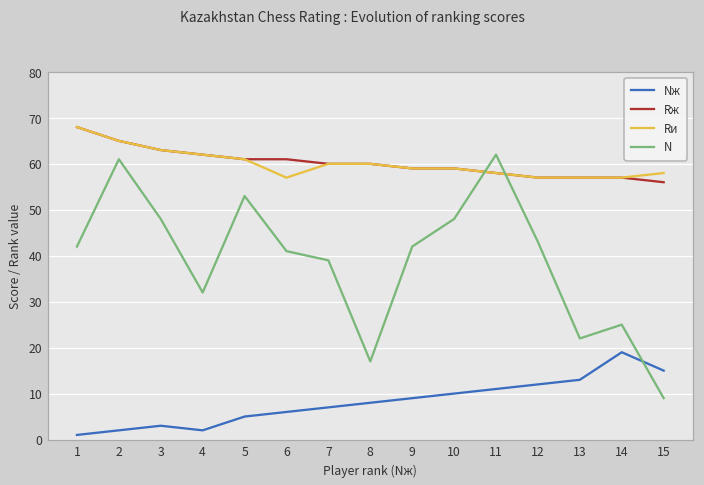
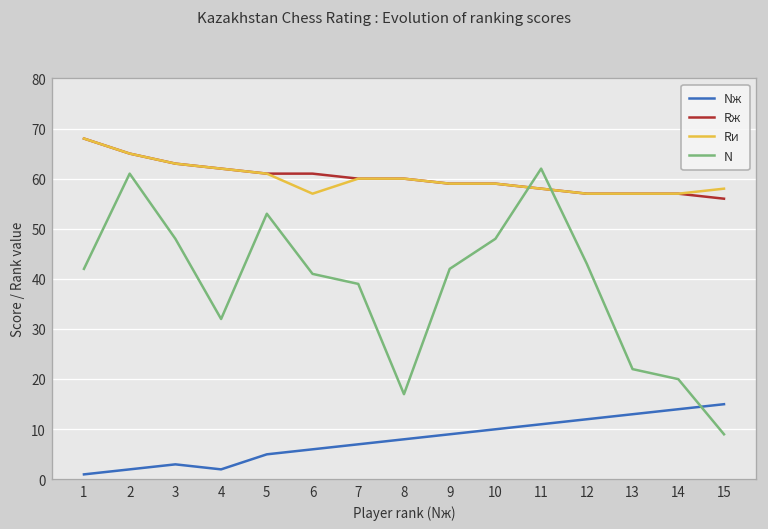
  {
    "Nж": {
      "1": 1,
      "2": 2,
      "3": 3,
      "4": 2,
      "5": 5,
      "6": 6,
      "7": 7,
      "8": 8,
      "9": 9,
      "10": 10,
      "11": 11,
      "12": 12,
      "13": 13,
-     "14": 19,
+     "14": 14,
      "15": 15
    },
    "Rж": {
      "6": 61,
      "15": 56
    },
    "Rи": {
      "6": 57,
      "15": 58
    },
    "N": {
      "1": 42,
      "2": 61,
      "3": 48,
      "4": 32,
      "5": 53,
      "6": 41,
      "7": 39,
      "8": 17,
      "9": 42,
      "10": 48,
      "11": 62,
      "12": 43,
      "13": 22,
-     "14": 25,
+     "14": 20,
      "15": 9
    }
  }
